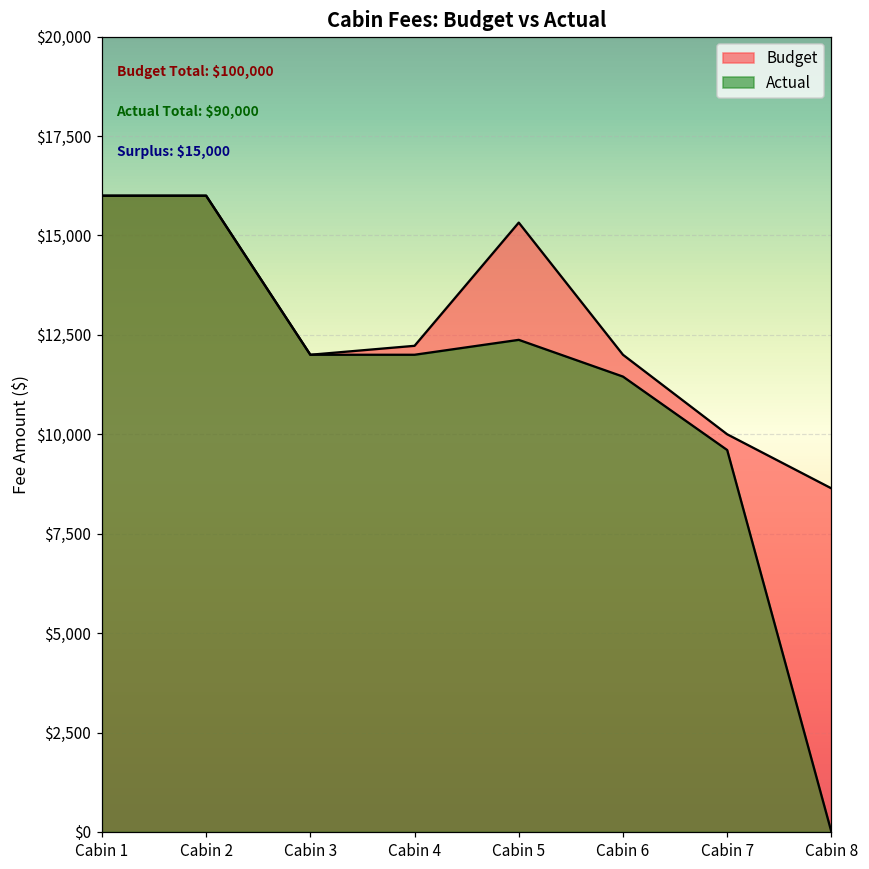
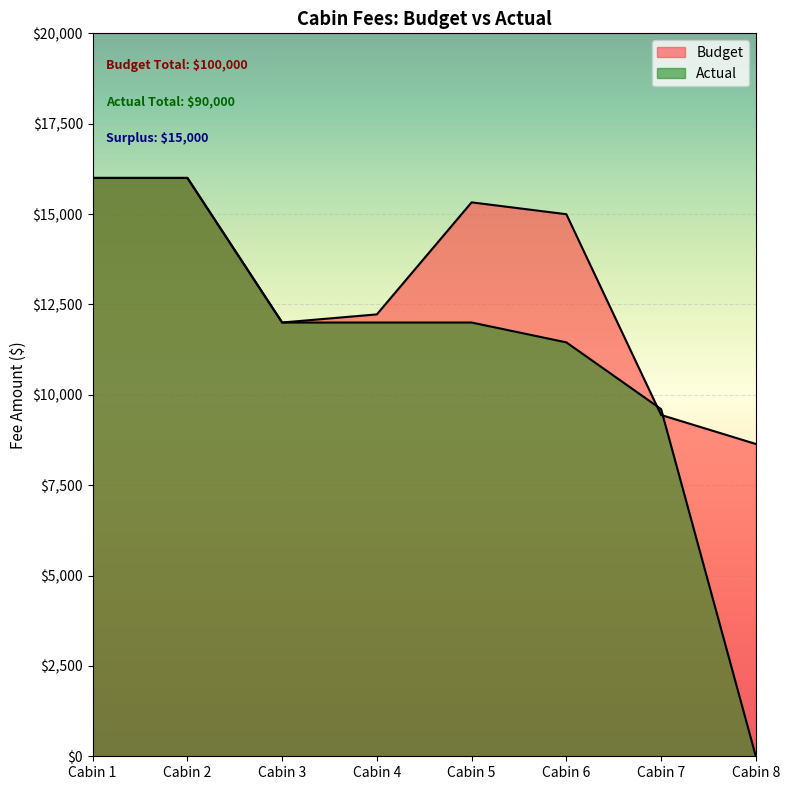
  {
    "Budget": {
      "Cabin 4": "$12,200",
      "Cabin 5": "$15,300",
-     "Cabin 6": "$12,000",
-     "Cabin 7": "$10,000",
+     "Cabin 6": "$15,000",
+     "Cabin 7": "$9,400",
      "Cabin 8": "$8,600"
    },
    "Actual": {
      "Cabin 4": "$12,000",
-     "Cabin 5": "$12,400",
+     "Cabin 5": "$12,000",
      "Cabin 6": "$11,500",
      "Cabin 7": "$9,600",
      "Cabin 8": "$0"
    }
  }
